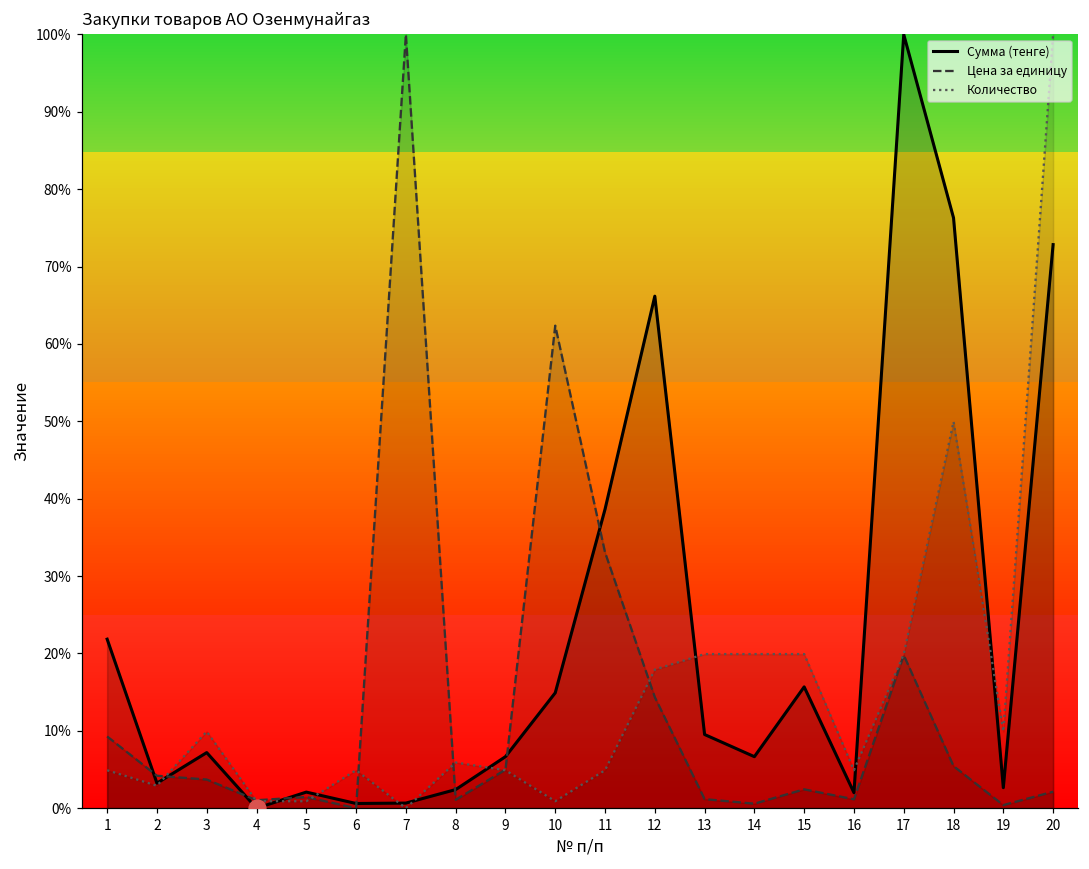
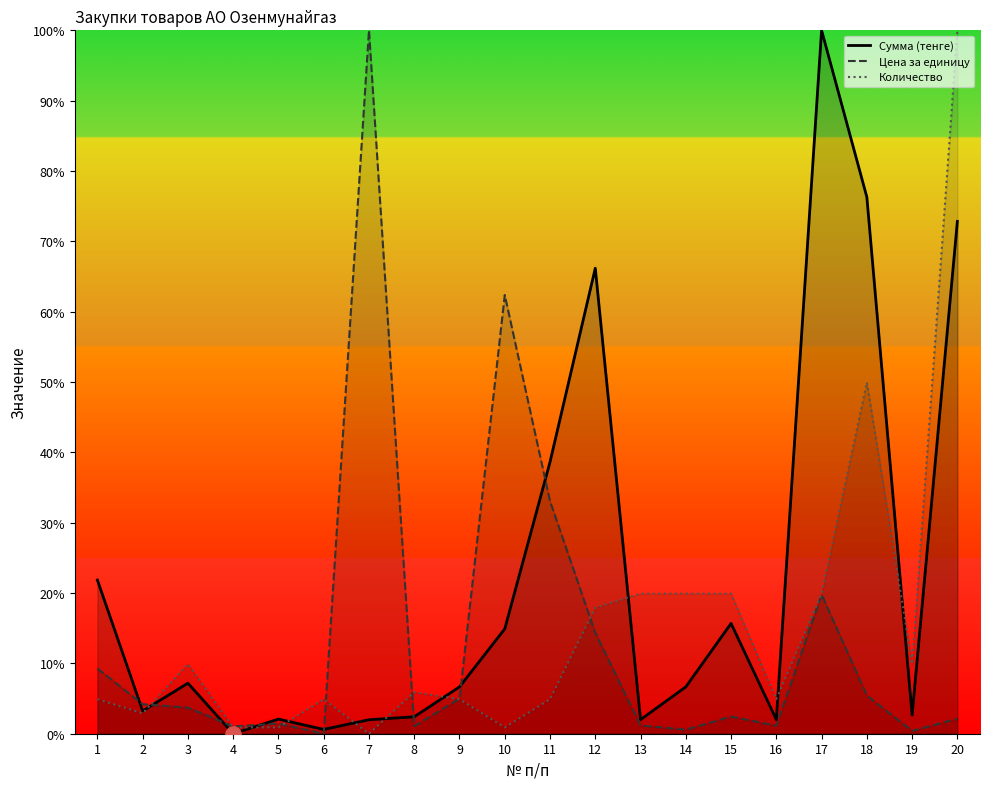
  {
    "Сумма (тенге)": {
      "1": "22%",
      "3": "7%",
      "5": "2%",
      "6": "1%",
-     "7": "1%",
+     "7": "2%",
      "8": "2%",
      "9": "7%",
      "10": "15%",
      "11": "39%",
      "12": "66%",
-     "13": "10%",
+     "13": "2%",
      "14": "7%",
      "15": "16%",
      "16": "2%",
      "17": "100%",
      "18": "76%",
      "19": "3%",
      "20": "73%"
    }
  }
